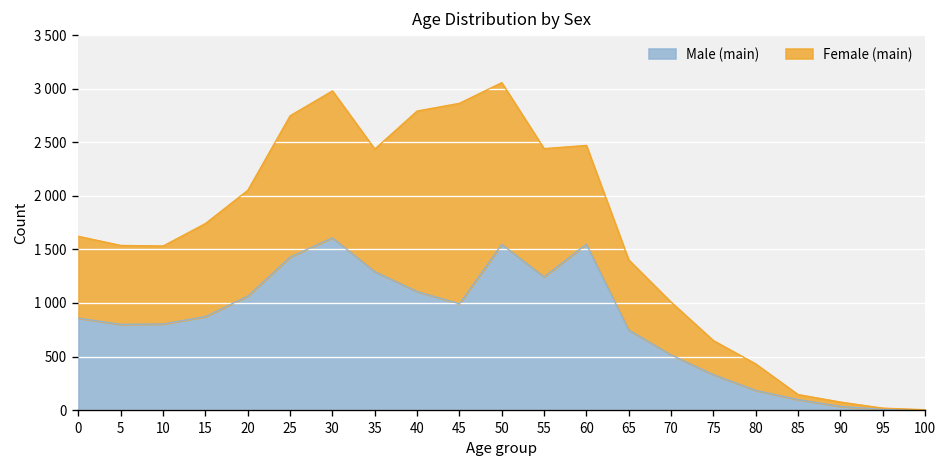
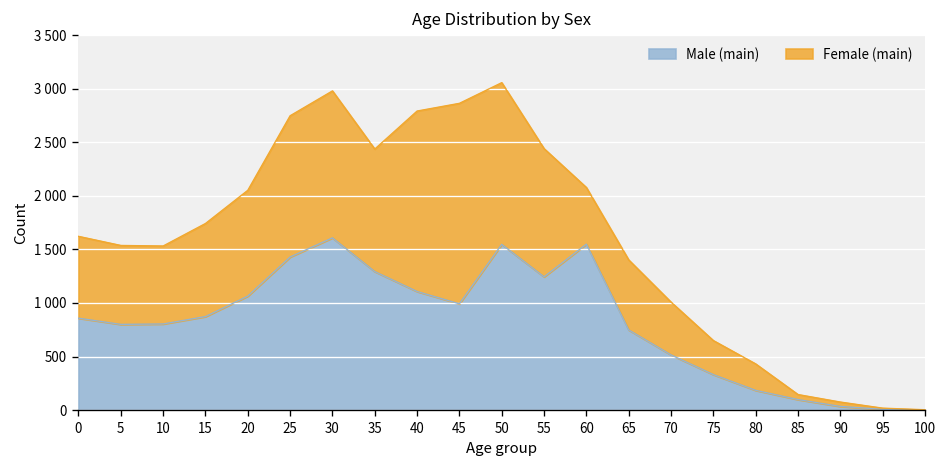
  {
    "Male (main)": {
      "0": 900,
      "5": 800,
      "10": 800,
      "15": 900,
      "20": 1100,
      "25": 1400,
      "30": 1600,
      "35": 1300,
      "40": 1100,
      "45": 1000,
      "50": 1500,
      "55": 1200,
      "60": 1500,
      "65": 700,
      "70": 500,
      "75": 300,
      "80": 200,
      "85": 100,
      "90": 0
    },
    "Female (main)": {
      "0": 800,
      "5": 700,
      "10": 700,
      "15": 900,
      "20": 1000,
      "25": 1300,
      "30": 1400,
      "35": 1100,
      "40": 1700,
      "45": 1900,
      "50": 1500,
      "55": 1200,
-     "60": 900,
+     "60": 500,
      "65": 700,
      "70": 500,
      "75": 300,
      "80": 200,
      "85": 0,
      "90": 0
    }
  }
